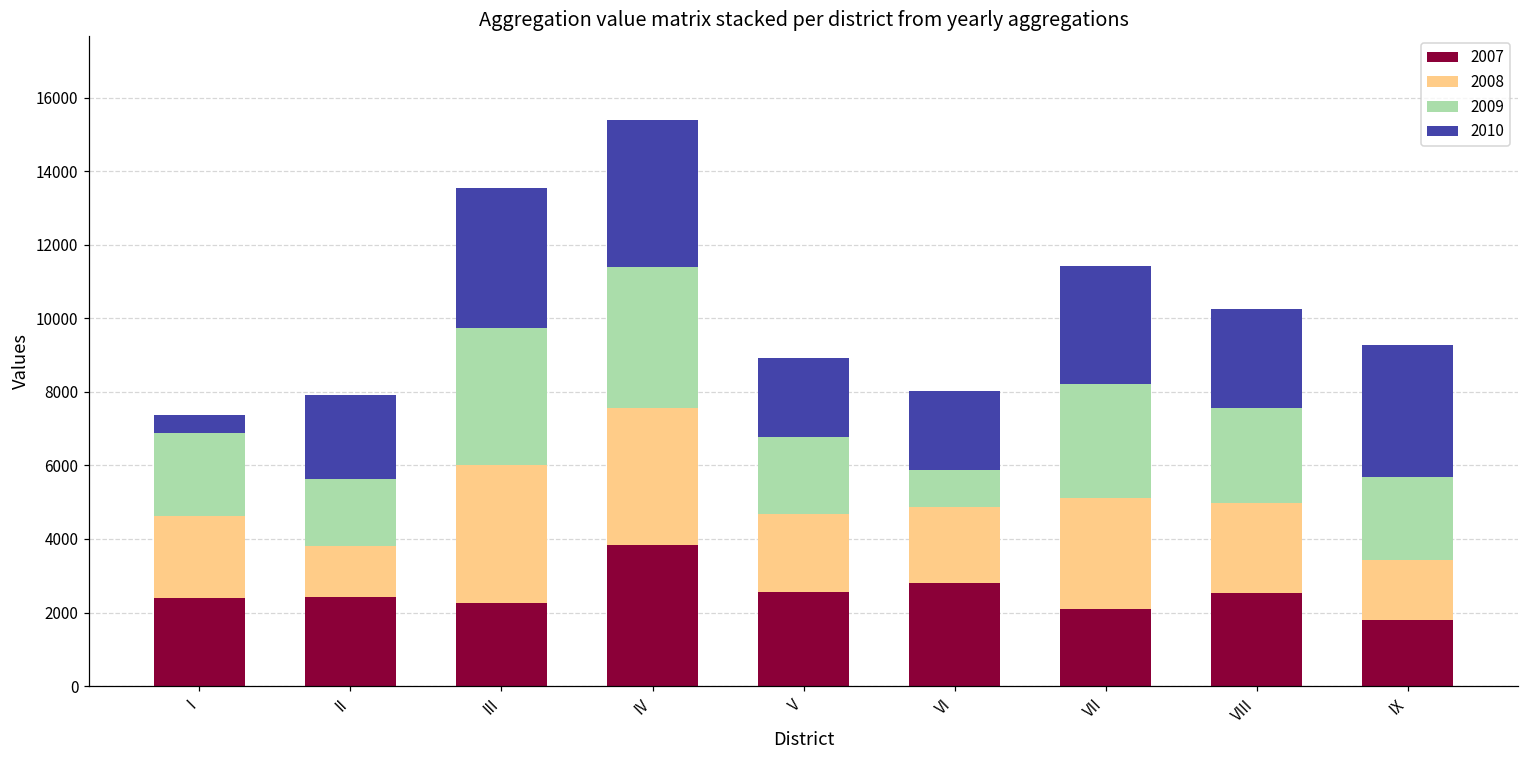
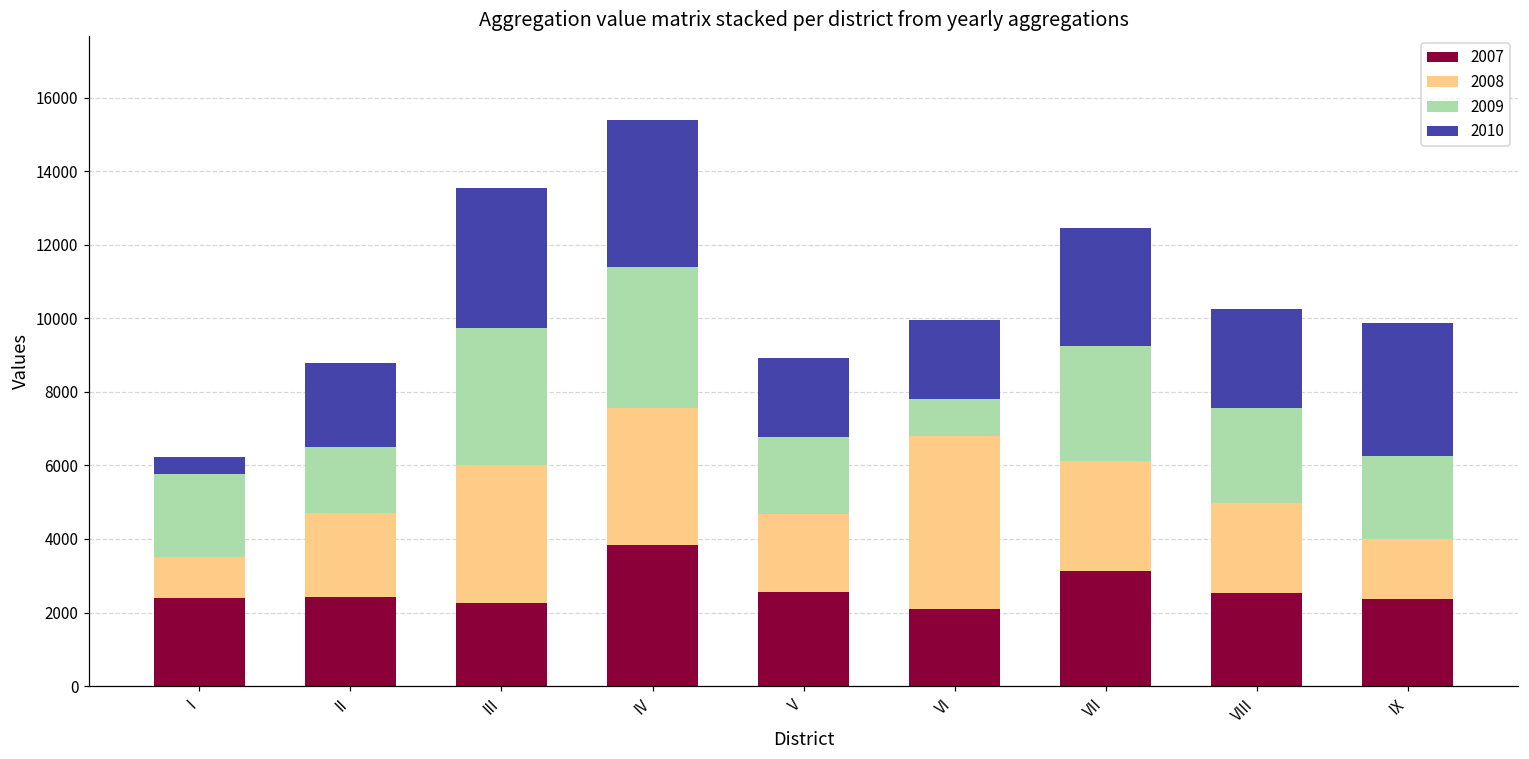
  {
    "2007": {
      "I": 2400,
      "II": 2400,
      "III": 2300,
      "IV": 3800,
      "V": 2600,
-     "VI": 2800,
-     "VII": 2100,
+     "VI": 2100,
+     "VII": 3100,
      "VIII": 2500,
-     "IX": 1800
+     "IX": 2400
    },
    "2008": {
-     "I": 2200,
-     "II": 1400,
+     "I": 1100,
+     "II": 2300,
      "III": 3800,
      "IV": 3700,
      "V": 2100,
-     "VI": 2100,
+     "VI": 4700,
      "VII": 3000,
      "VIII": 2500,
      "IX": 1600
    },
    "2009": {
      "I": 2200,
      "II": 1800,
      "III": 3700,
      "IV": 3800,
      "V": 2100,
      "VI": 1000,
      "VII": 3100,
      "VIII": 2600,
      "IX": 2200
    },
    "2010": {
      "I": 500,
      "II": 2300,
      "III": 3800,
      "IV": 4000,
      "V": 2200,
      "VI": 2100,
      "VII": 3200,
      "VIII": 2700,
      "IX": 3600
    }
  }
